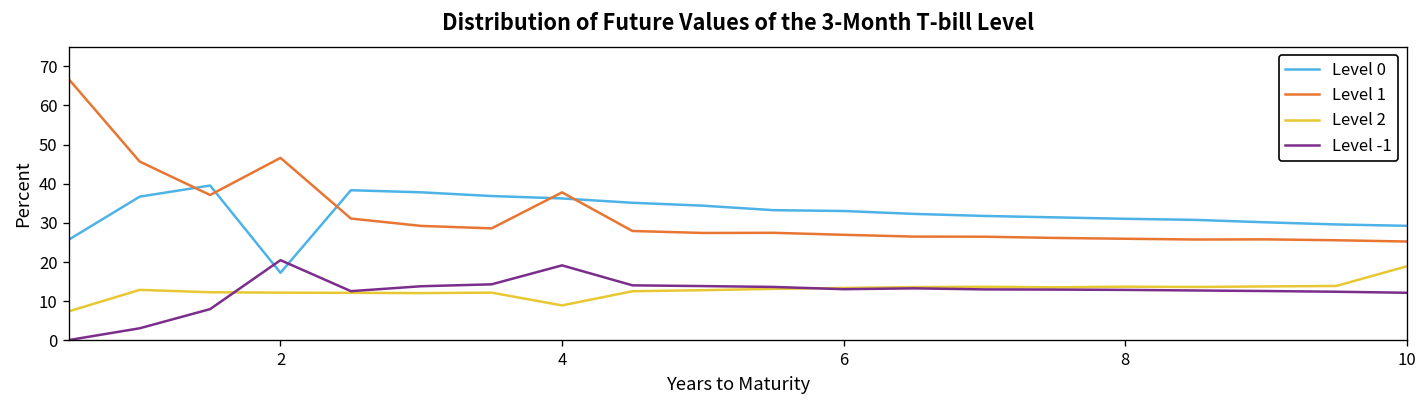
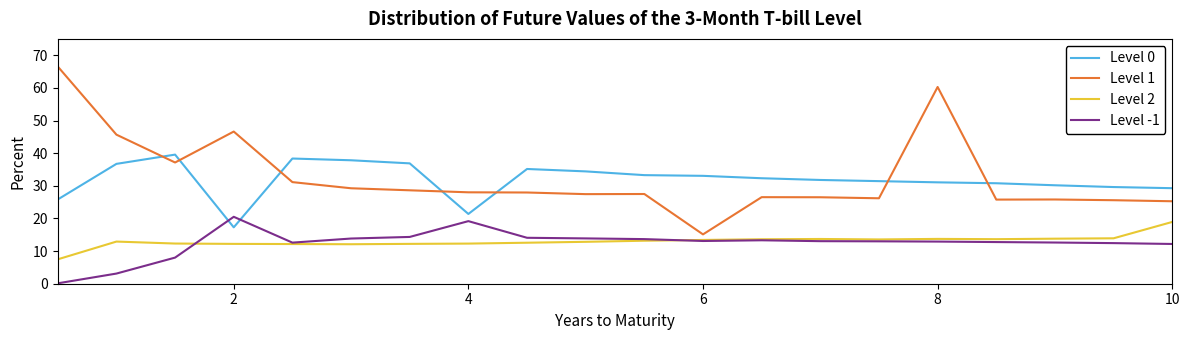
  {
    "Level 0": {
      "2": 17,
-     "4": 36,
+     "4": 21,
      "6": 33,
      "8": 31,
      "10": 29
    },
    "Level 1": {
      "2": 47,
-     "4": 38,
-     "6": 27,
-     "8": 26,
+     "4": 28,
+     "6": 15,
+     "8": 60,
      "10": 25
    },
    "Level 2": {
      "2": 12,
-     "4": 9,
+     "4": 12,
      "8": 14,
      "10": 19
    },
    "Level -1": {
      "2": 21,
      "4": 19,
      "8": 13,
      "10": 12
    }
  }
